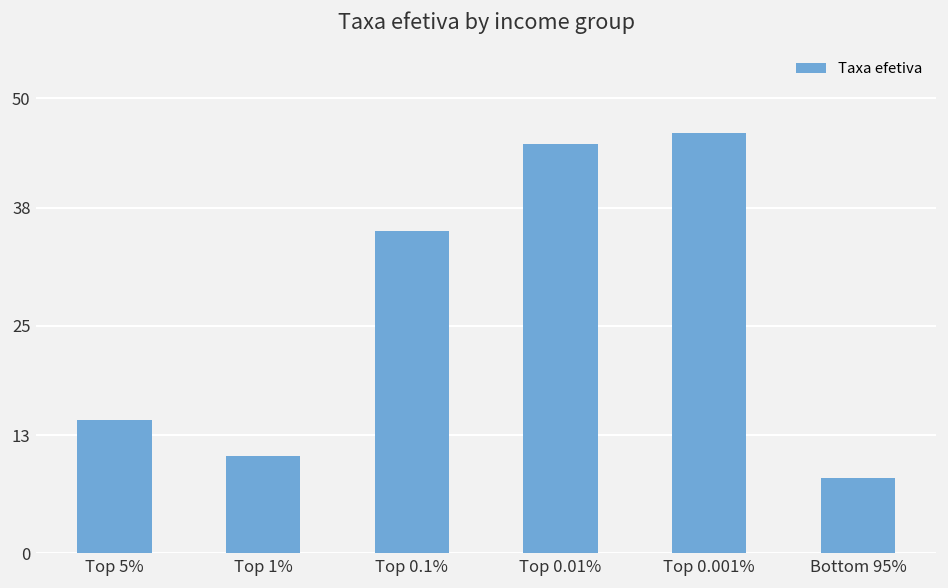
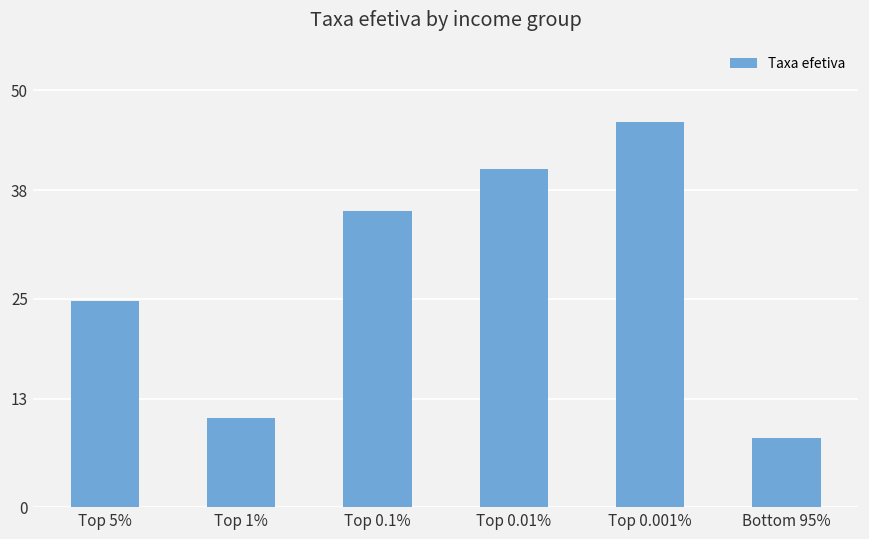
  {
-   "Top 5%": 15,
+   "Top 5%": 25,
    "Top 1%": 11,
    "Top 0.1%": 35,
-   "Top 0.01%": 45,
+   "Top 0.01%": 41,
    "Top 0.001%": 46,
    "Bottom 95%": 8
  }
